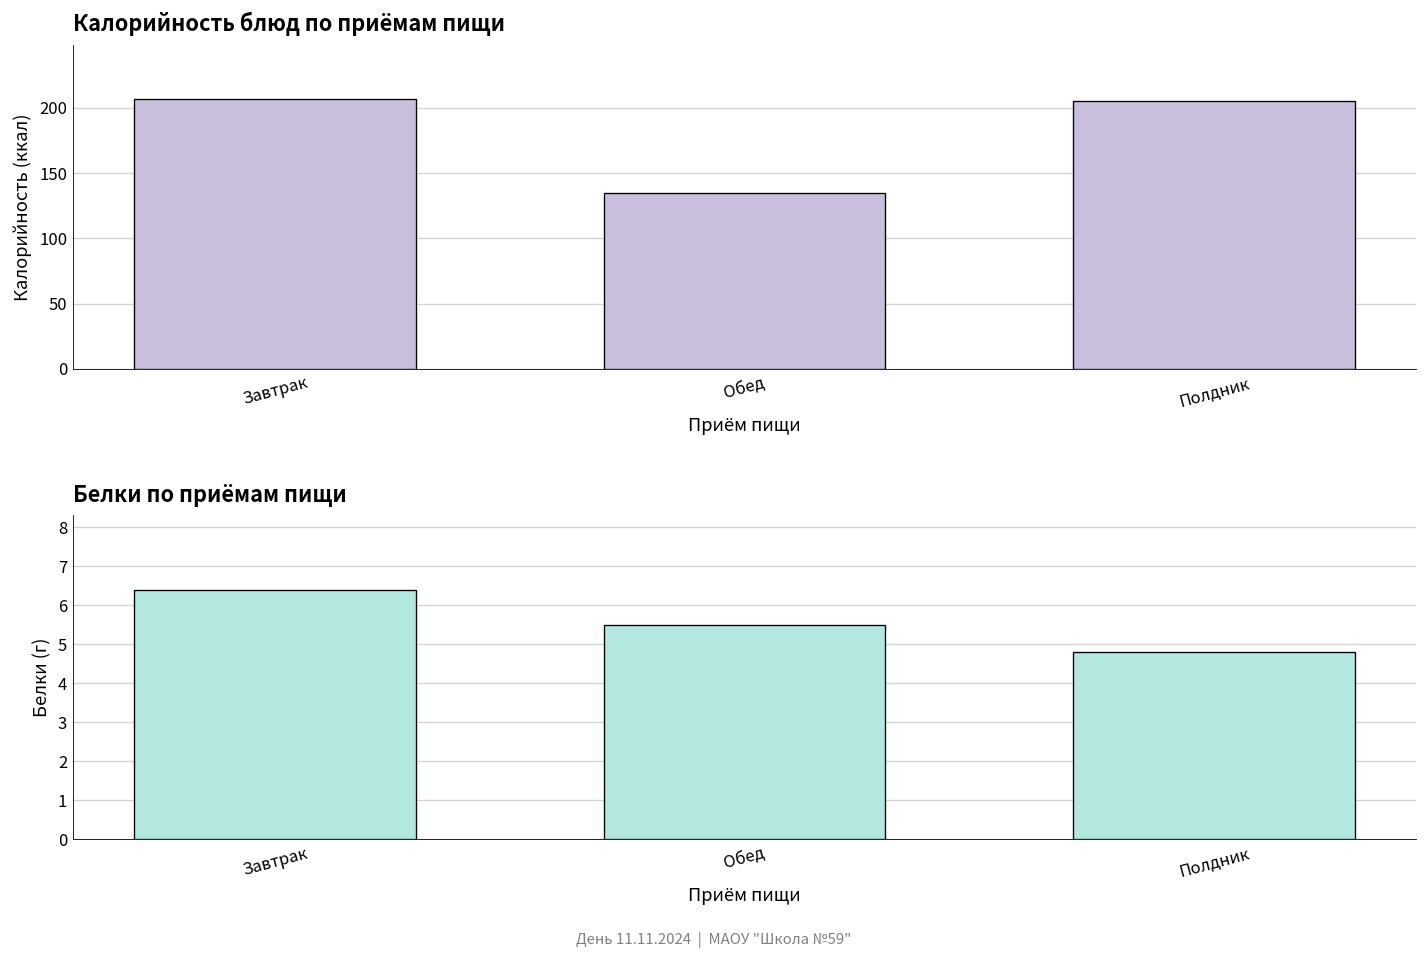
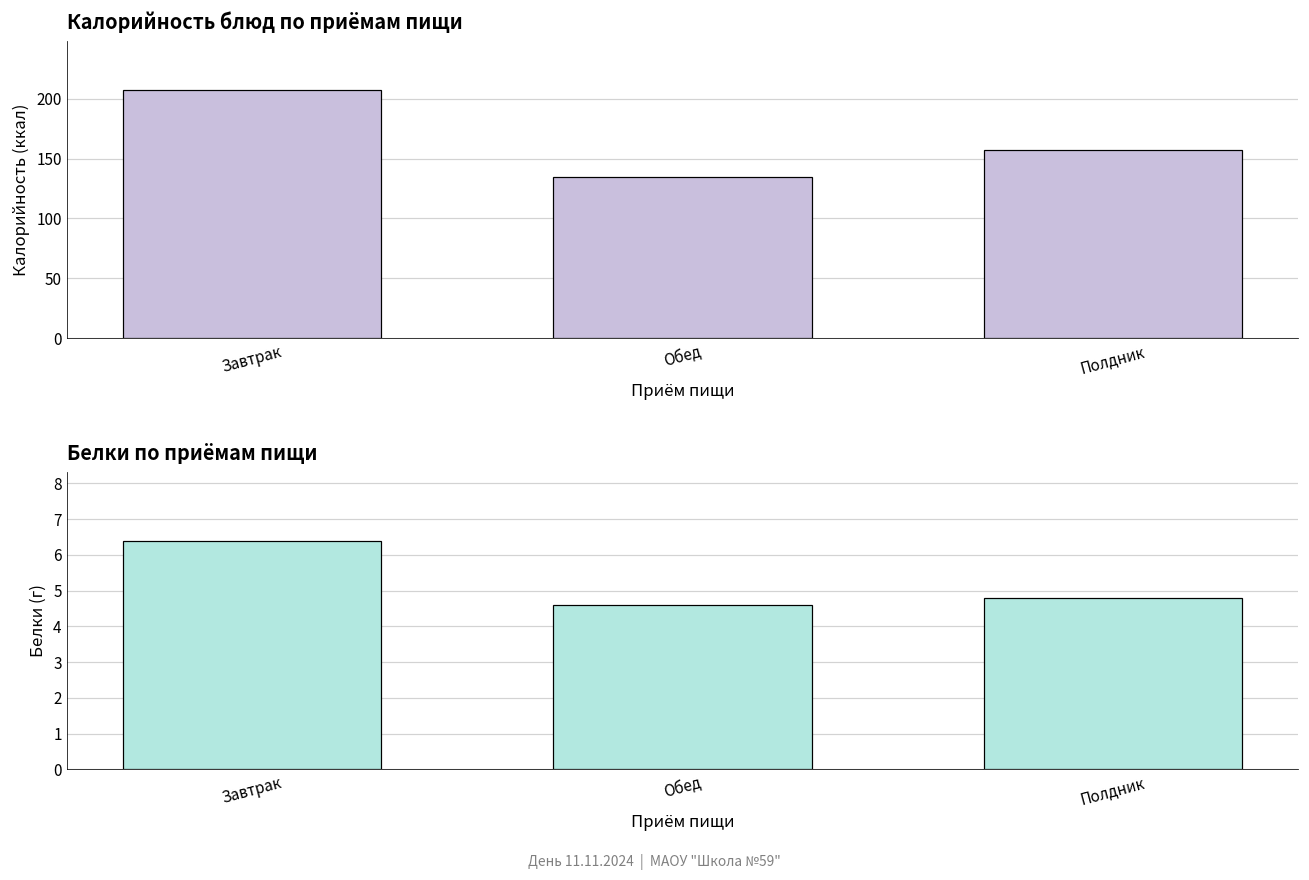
  {
    "Калорийность блюд по приёмам пищи": {
      "Завтрак": 207,
      "Обед": 135,
-     "Полдник": 205
+     "Полдник": 157
    },
    "Белки по приёмам пищи": {
      "Завтрак": 6.4,
-     "Обед": 5.5,
+     "Обед": 4.6,
      "Полдник": 4.8
    }
  }
